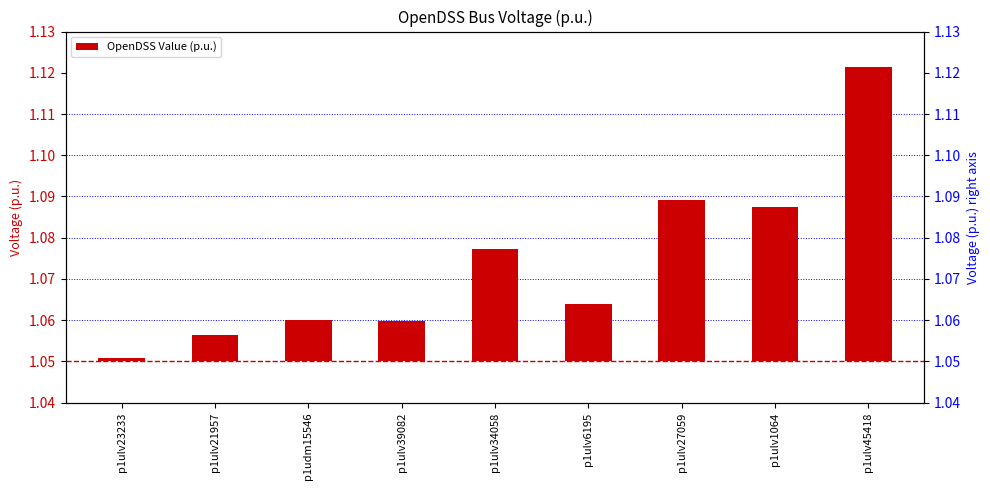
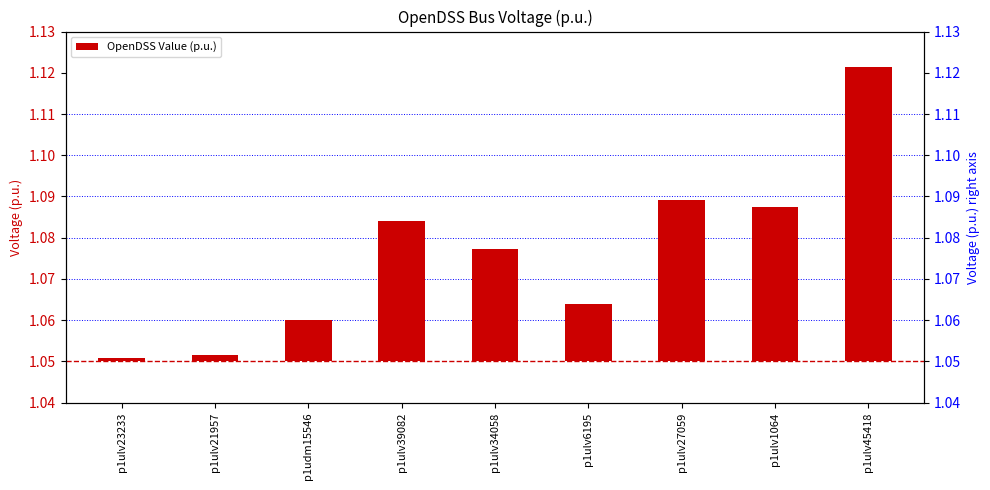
  {
    "p1ulv23233": 1.051,
-   "p1ulv21957": 1.056,
+   "p1ulv21957": 1.052,
    "p1udm15546": 1.060,
-   "p1ulv39082": 1.060,
+   "p1ulv39082": 1.084,
    "p1ulv34058": 1.077,
    "p1ulv6195": 1.064,
    "p1ulv27059": 1.089,
    "p1ulv1064": 1.087,
    "p1ulv45418": 1.121
  }
